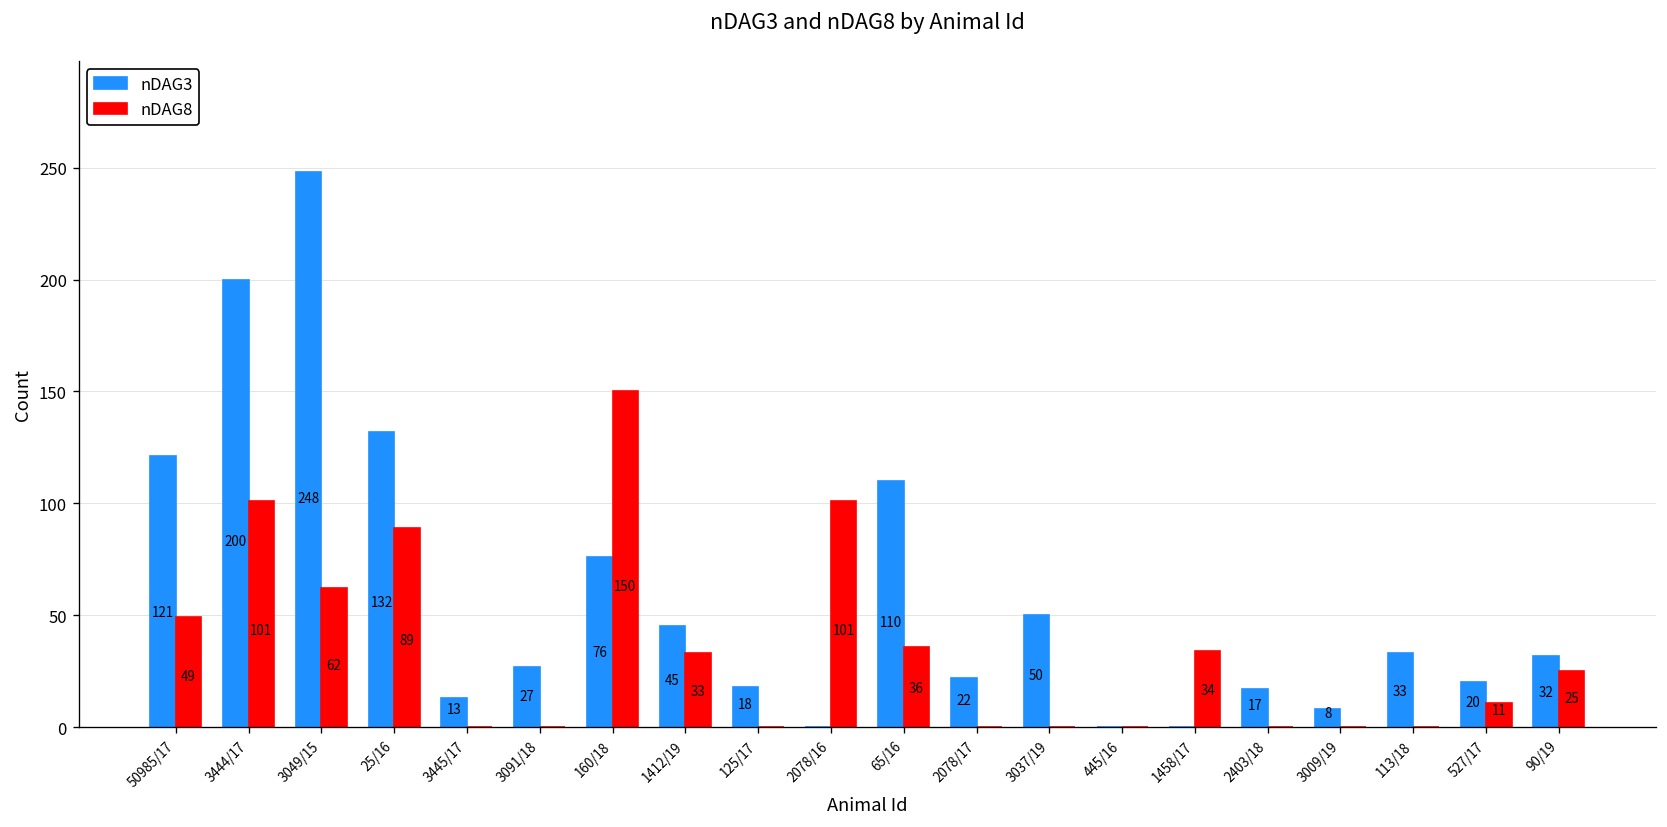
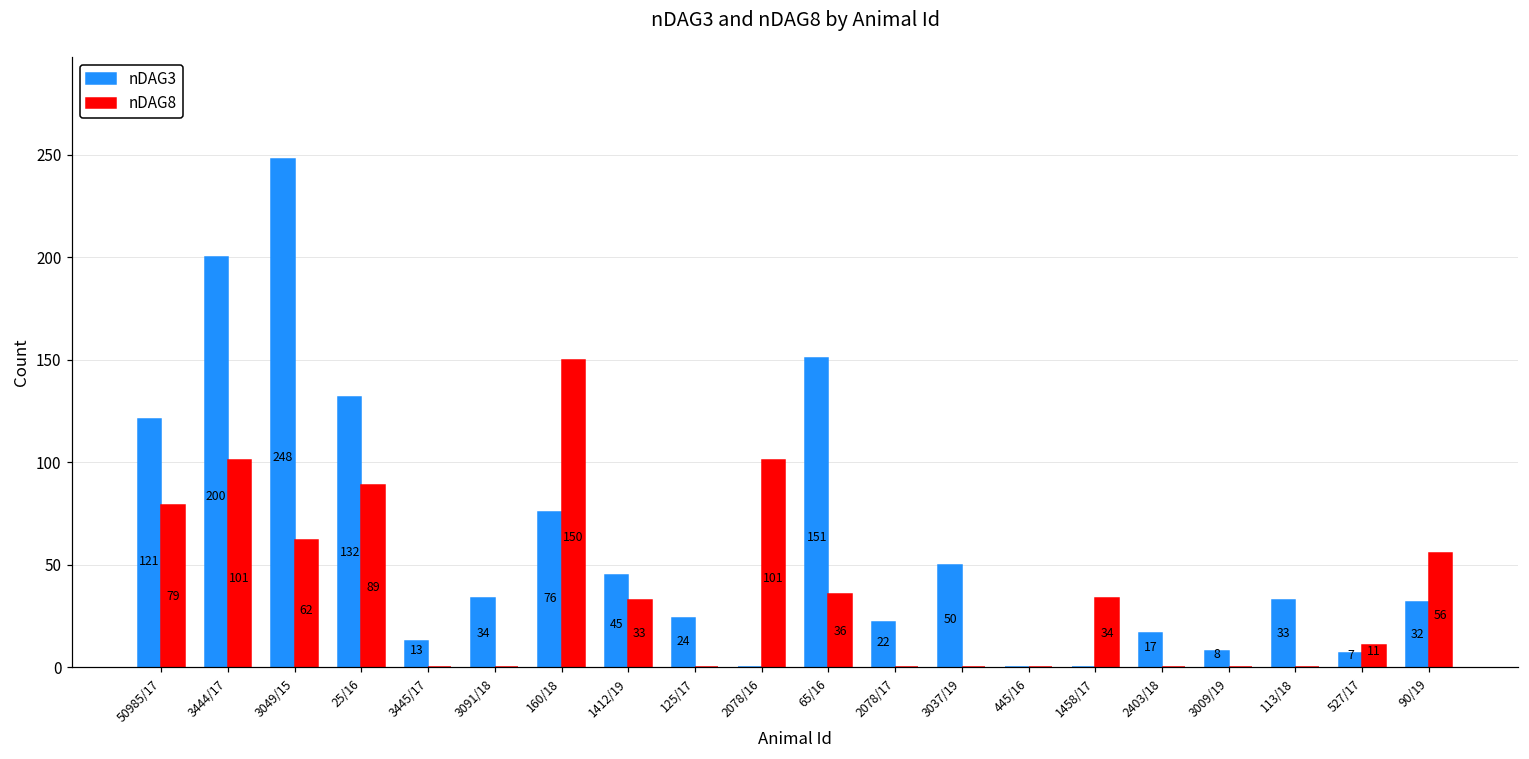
  {
    "nDAG3": {
      "50985/17": 121,
      "3444/17": 200,
      "3049/15": 248,
      "25/16": 132,
      "3445/17": 13,
-     "3091/18": 27,
+     "3091/18": 34,
      "160/18": 76,
      "1412/19": 45,
-     "125/17": 18,
-     "65/16": 110,
+     "125/17": 24,
+     "65/16": 151,
      "2078/17": 22,
      "3037/19": 50,
      "2403/18": 17,
      "3009/19": 8,
      "113/18": 33,
-     "527/17": 20,
+     "527/17": 7,
      "90/19": 32
    },
    "nDAG8": {
-     "50985/17": 49,
+     "50985/17": 79,
      "3444/17": 101,
      "3049/15": 62,
      "25/16": 89,
      "160/18": 150,
      "1412/19": 33,
      "2078/16": 101,
      "65/16": 36,
      "1458/17": 34,
      "527/17": 11,
-     "90/19": 25
+     "90/19": 56
    }
  }
